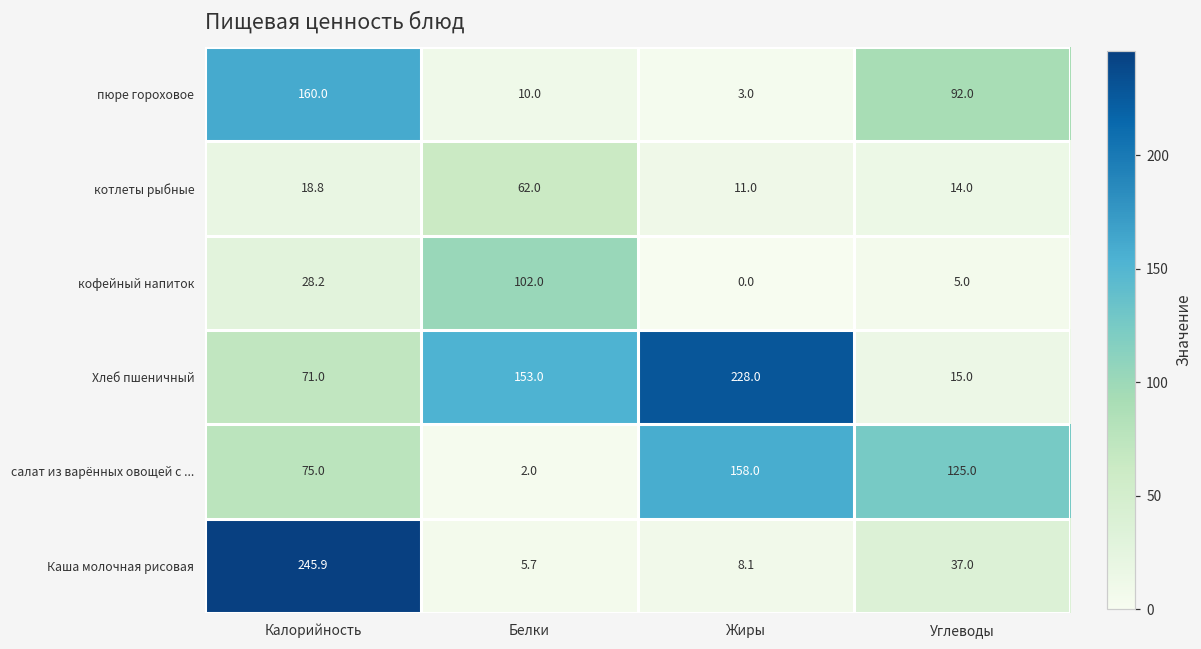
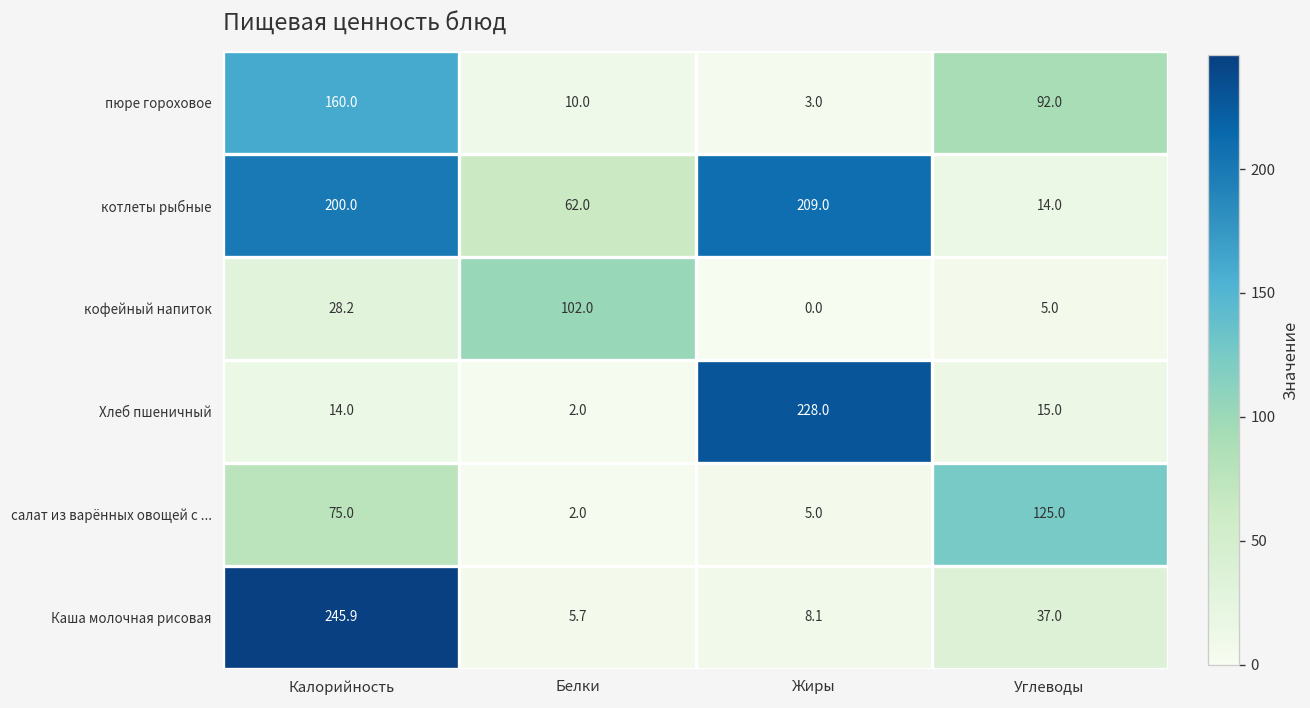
  {
    "пюре гороховое": {
      "Калорийность": 160.0,
      "Белки": 10.0,
      "Жиры": 3.0,
      "Углеводы": 92.0
    },
    "котлеты рыбные": {
-     "Калорийность": 18.8,
+     "Калорийность": 200.0,
      "Белки": 62.0,
-     "Жиры": 11.0,
+     "Жиры": 209.0,
      "Углеводы": 14.0
    },
    "кофейный напиток": {
      "Калорийность": 28.2,
      "Белки": 102.0,
      "Жиры": 0.0,
      "Углеводы": 5.0
    },
    "Хлеб пшеничный": {
-     "Калорийность": 71.0,
-     "Белки": 153.0,
+     "Калорийность": 14.0,
+     "Белки": 2.0,
      "Жиры": 228.0,
      "Углеводы": 15.0
    },
    "салат из варённых овощей с ...": {
      "Калорийность": 75.0,
      "Белки": 2.0,
-     "Жиры": 158.0,
+     "Жиры": 5.0,
      "Углеводы": 125.0
    },
    "Каша молочная рисовая": {
      "Калорийность": 245.9,
      "Белки": 5.7,
      "Жиры": 8.1,
      "Углеводы": 37.0
    }
  }
